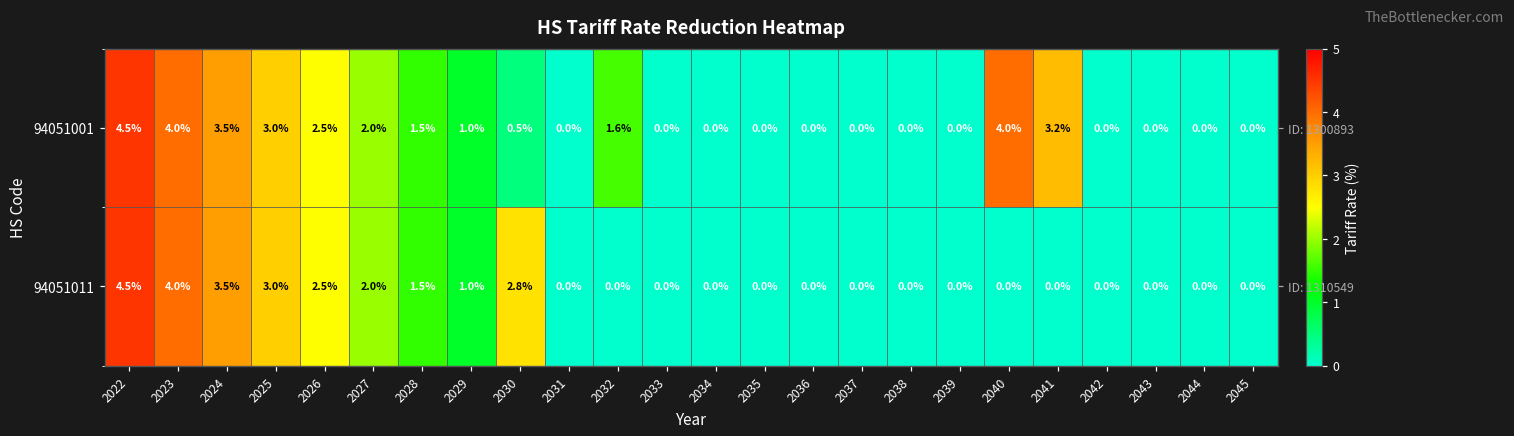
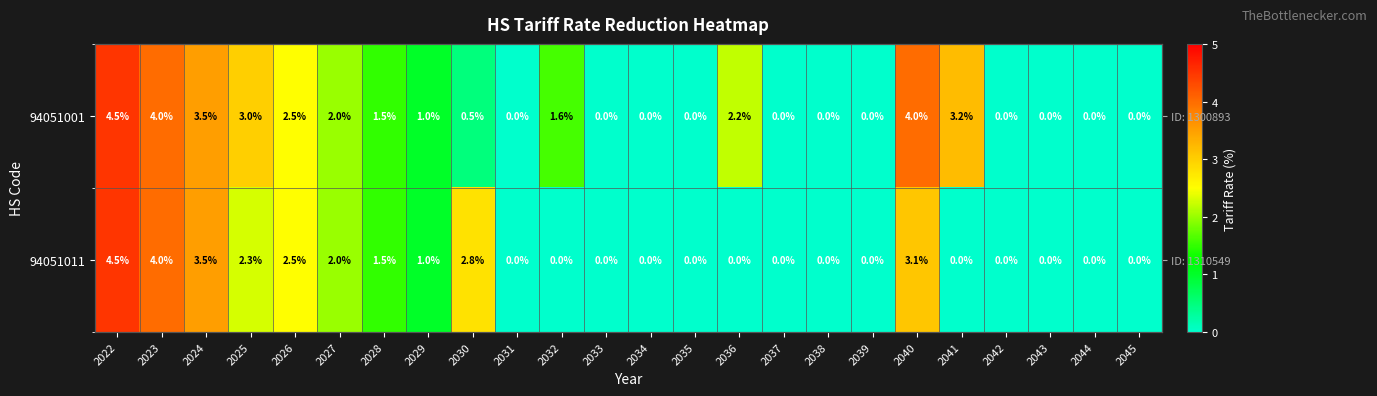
  {
    "94051001": {
      "2022": "4.5%",
      "2023": "4.0%",
      "2024": "3.5%",
      "2025": "3.0%",
      "2026": "2.5%",
      "2027": "2.0%",
      "2028": "1.5%",
      "2029": "1.0%",
      "2030": "0.5%",
      "2031": "0.0%",
      "2032": "1.6%",
      "2033": "0.0%",
      "2034": "0.0%",
      "2035": "0.0%",
-     "2036": "0.0%",
+     "2036": "2.2%",
      "2037": "0.0%",
      "2038": "0.0%",
      "2039": "0.0%",
      "2040": "4.0%",
      "2041": "3.2%",
      "2042": "0.0%",
      "2043": "0.0%",
      "2044": "0.0%",
      "2045": "0.0%"
    },
    "94051011": {
      "2022": "4.5%",
      "2023": "4.0%",
      "2024": "3.5%",
-     "2025": "3.0%",
+     "2025": "2.3%",
      "2026": "2.5%",
      "2027": "2.0%",
      "2028": "1.5%",
      "2029": "1.0%",
      "2030": "2.8%",
      "2031": "0.0%",
      "2032": "0.0%",
      "2033": "0.0%",
      "2034": "0.0%",
      "2035": "0.0%",
      "2036": "0.0%",
      "2037": "0.0%",
      "2038": "0.0%",
      "2039": "0.0%",
-     "2040": "0.0%",
+     "2040": "3.1%",
      "2041": "0.0%",
      "2042": "0.0%",
      "2043": "0.0%",
      "2044": "0.0%",
      "2045": "0.0%"
    }
  }
